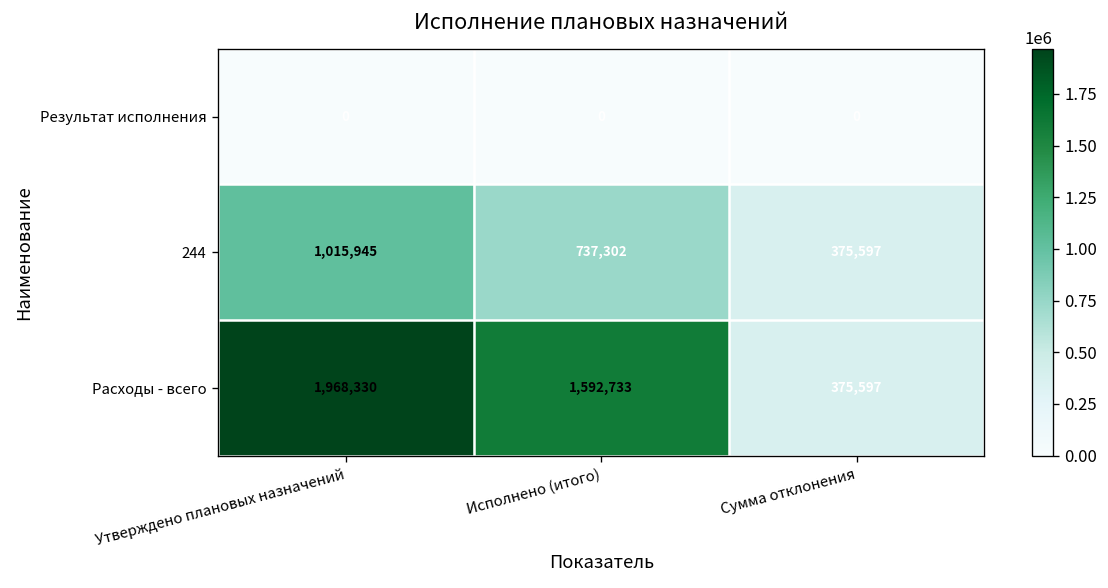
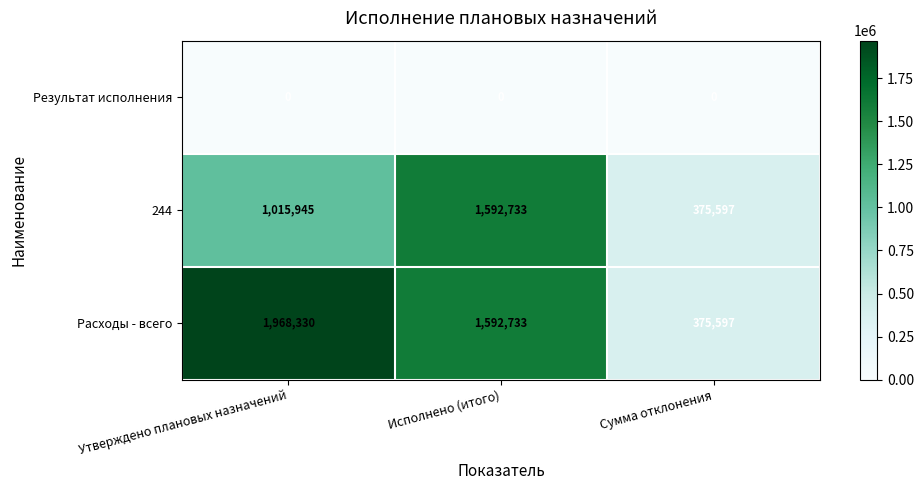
  {
    "244": {
      "Утверждено плановых назначений": "1,015,945",
-     "Исполнено (итого)": "737,302"
+     "Исполнено (итого)": "1,592,733"
    },
    "Расходы - всего": {
      "Утверждено плановых назначений": "1,968,330",
      "Исполнено (итого)": "1,592,733"
    }
  }
